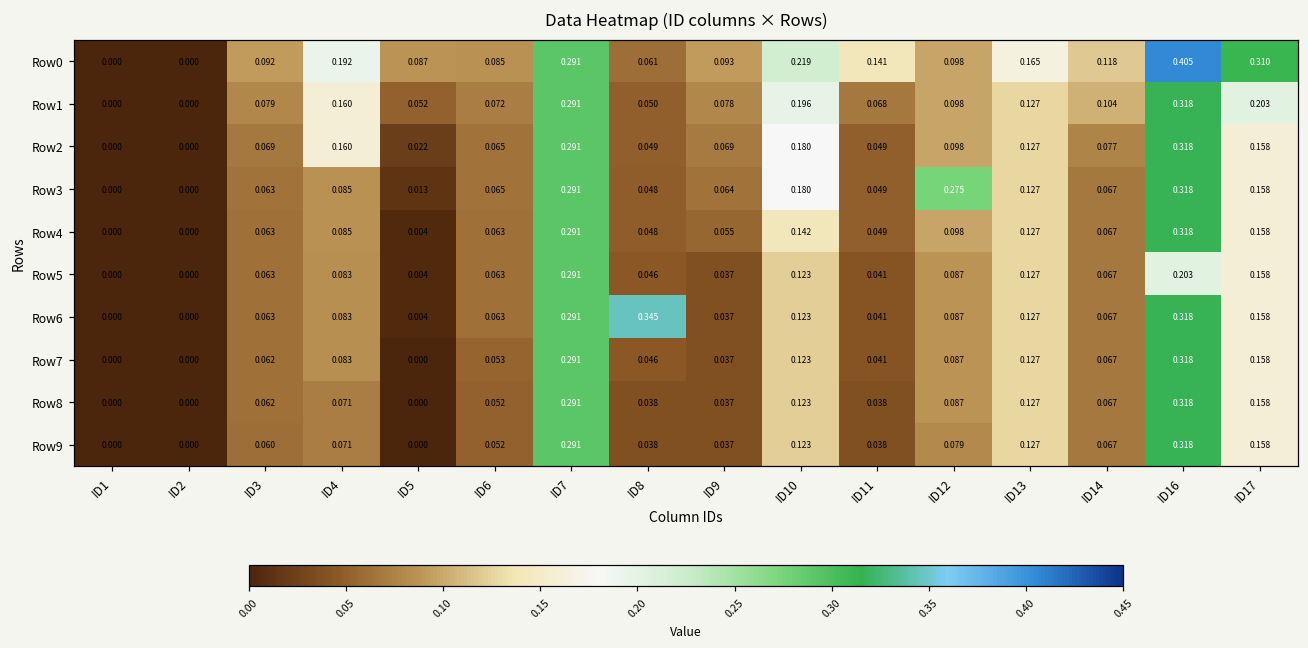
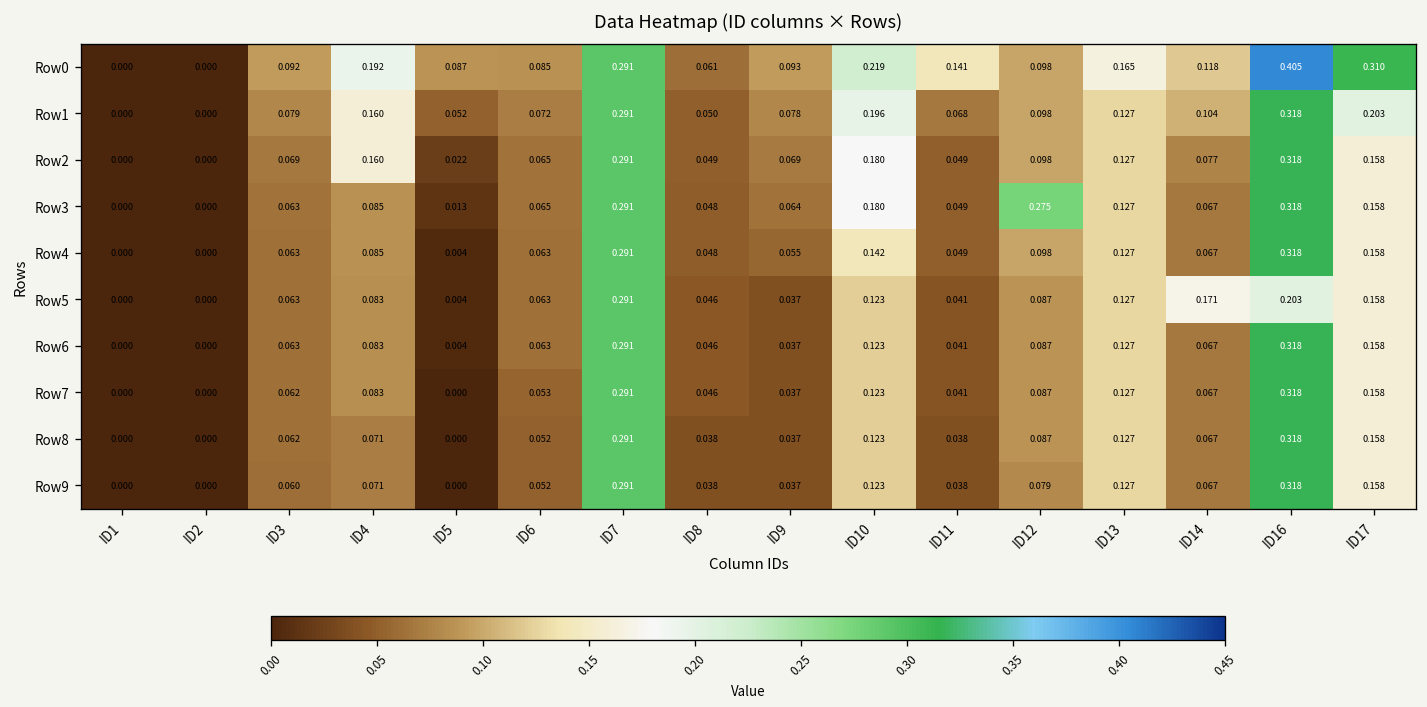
  {
    "Row0": {
      "ID1": 0.000,
      "ID2": 0.000,
      "ID3": 0.092,
      "ID4": 0.192,
      "ID5": 0.087,
      "ID6": 0.085,
      "ID7": 0.291,
      "ID8": 0.061,
      "ID9": 0.093,
      "ID10": 0.219,
      "ID11": 0.141,
      "ID12": 0.098,
      "ID13": 0.165,
      "ID14": 0.118,
      "ID16": 0.405,
      "ID17": 0.310
    },
    "Row1": {
      "ID1": 0.000,
      "ID2": 0.000,
      "ID3": 0.079,
      "ID4": 0.160,
      "ID5": 0.052,
      "ID6": 0.072,
      "ID7": 0.291,
      "ID8": 0.050,
      "ID9": 0.078,
      "ID10": 0.196,
      "ID11": 0.068,
      "ID12": 0.098,
      "ID13": 0.127,
      "ID14": 0.104,
      "ID16": 0.318,
      "ID17": 0.203
    },
    "Row2": {
      "ID1": 0.000,
      "ID2": 0.000,
      "ID3": 0.069,
      "ID4": 0.160,
      "ID5": 0.022,
      "ID6": 0.065,
      "ID7": 0.291,
      "ID8": 0.049,
      "ID9": 0.069,
      "ID10": 0.180,
      "ID11": 0.049,
      "ID12": 0.098,
      "ID13": 0.127,
      "ID14": 0.077,
      "ID16": 0.318,
      "ID17": 0.158
    },
    "Row3": {
      "ID1": 0.000,
      "ID2": 0.000,
      "ID3": 0.063,
      "ID4": 0.085,
      "ID5": 0.013,
      "ID6": 0.065,
      "ID7": 0.291,
      "ID8": 0.048,
      "ID9": 0.064,
      "ID10": 0.180,
      "ID11": 0.049,
      "ID12": 0.275,
      "ID13": 0.127,
      "ID14": 0.067,
      "ID16": 0.318,
      "ID17": 0.158
    },
    "Row4": {
      "ID1": 0.000,
      "ID2": 0.000,
      "ID3": 0.063,
      "ID4": 0.085,
      "ID5": 0.004,
      "ID6": 0.063,
      "ID7": 0.291,
      "ID8": 0.048,
      "ID9": 0.055,
      "ID10": 0.142,
      "ID11": 0.049,
      "ID12": 0.098,
      "ID13": 0.127,
      "ID14": 0.067,
      "ID16": 0.318,
      "ID17": 0.158
    },
    "Row5": {
      "ID1": 0.000,
      "ID2": 0.000,
      "ID3": 0.063,
      "ID4": 0.083,
      "ID5": 0.004,
      "ID6": 0.063,
      "ID7": 0.291,
      "ID8": 0.046,
      "ID9": 0.037,
      "ID10": 0.123,
      "ID11": 0.041,
      "ID12": 0.087,
      "ID13": 0.127,
-     "ID14": 0.067,
+     "ID14": 0.171,
      "ID16": 0.203,
      "ID17": 0.158
    },
    "Row6": {
      "ID1": 0.000,
      "ID2": 0.000,
      "ID3": 0.063,
      "ID4": 0.083,
      "ID5": 0.004,
      "ID6": 0.063,
      "ID7": 0.291,
-     "ID8": 0.345,
+     "ID8": 0.046,
      "ID9": 0.037,
      "ID10": 0.123,
      "ID11": 0.041,
      "ID12": 0.087,
      "ID13": 0.127,
      "ID14": 0.067,
      "ID16": 0.318,
      "ID17": 0.158
    },
    "Row7": {
      "ID1": 0.000,
      "ID2": 0.000,
      "ID3": 0.062,
      "ID4": 0.083,
      "ID5": 0.000,
      "ID6": 0.053,
      "ID7": 0.291,
      "ID8": 0.046,
      "ID9": 0.037,
      "ID10": 0.123,
      "ID11": 0.041,
      "ID12": 0.087,
      "ID13": 0.127,
      "ID14": 0.067,
      "ID16": 0.318,
      "ID17": 0.158
    },
    "Row8": {
      "ID1": 0.000,
      "ID2": 0.000,
      "ID3": 0.062,
      "ID4": 0.071,
      "ID5": 0.000,
      "ID6": 0.052,
      "ID7": 0.291,
      "ID8": 0.038,
      "ID9": 0.037,
      "ID10": 0.123,
      "ID11": 0.038,
      "ID12": 0.087,
      "ID13": 0.127,
      "ID14": 0.067,
      "ID16": 0.318,
      "ID17": 0.158
    },
    "Row9": {
      "ID1": 0.000,
      "ID2": 0.000,
      "ID3": 0.060,
      "ID4": 0.071,
      "ID5": 0.000,
      "ID6": 0.052,
      "ID7": 0.291,
      "ID8": 0.038,
      "ID9": 0.037,
      "ID10": 0.123,
      "ID11": 0.038,
      "ID12": 0.079,
      "ID13": 0.127,
      "ID14": 0.067,
      "ID16": 0.318,
      "ID17": 0.158
    }
  }
